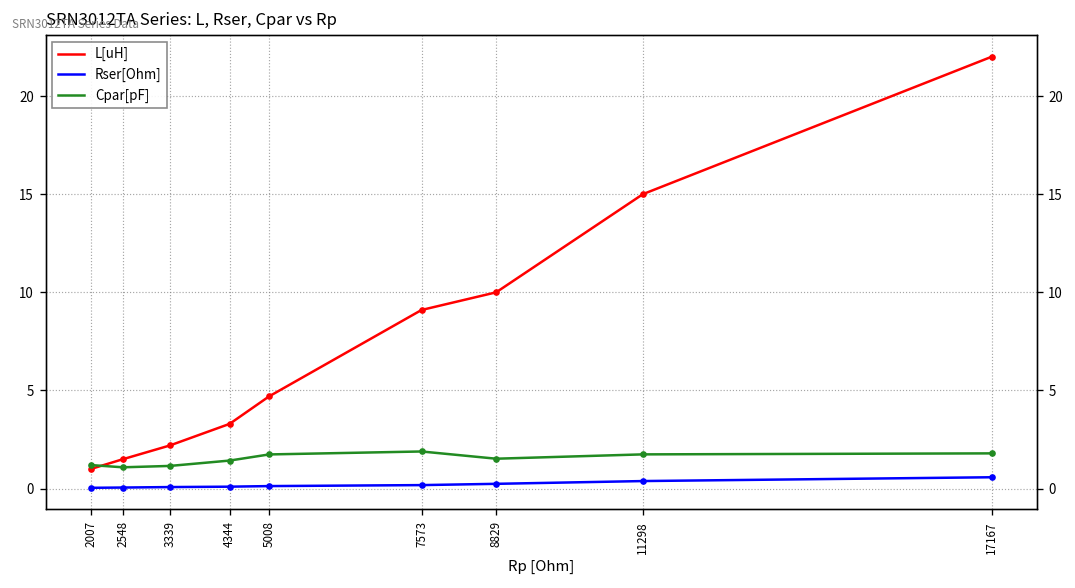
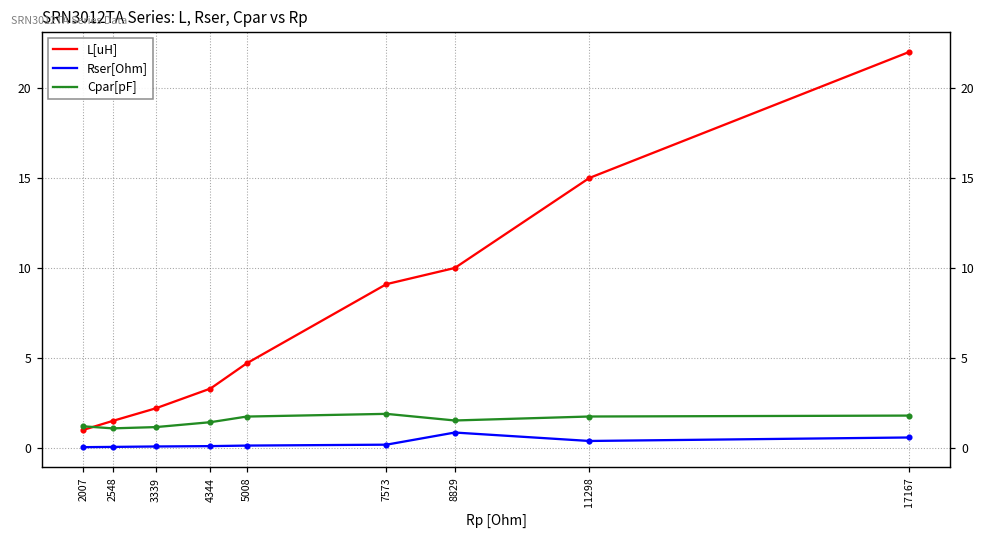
  {
    "L[uH]": {
      "2007": 1.0,
      "2548": 1.5,
      "3339": 2.2,
      "4344": 3.3,
      "5008": 4.7,
      "7573": 9.1,
      "8829": 10.0,
      "11298": 15.0,
      "17167": 22.0
    },
    "Rser[Ohm]": {
      "2007": 0.0,
      "2548": 0.1,
      "3339": 0.1,
      "4344": 0.1,
      "5008": 0.1,
      "7573": 0.2,
-     "8829": 0.2,
+     "8829": 0.9,
      "11298": 0.4,
      "17167": 0.6
    },
    "Cpar[pF]": {
      "2007": 1.2,
      "2548": 1.1,
      "3339": 1.2,
      "4344": 1.4,
      "5008": 1.7,
      "7573": 1.9,
      "8829": 1.5,
      "11298": 1.7,
      "17167": 1.8
    }
  }
